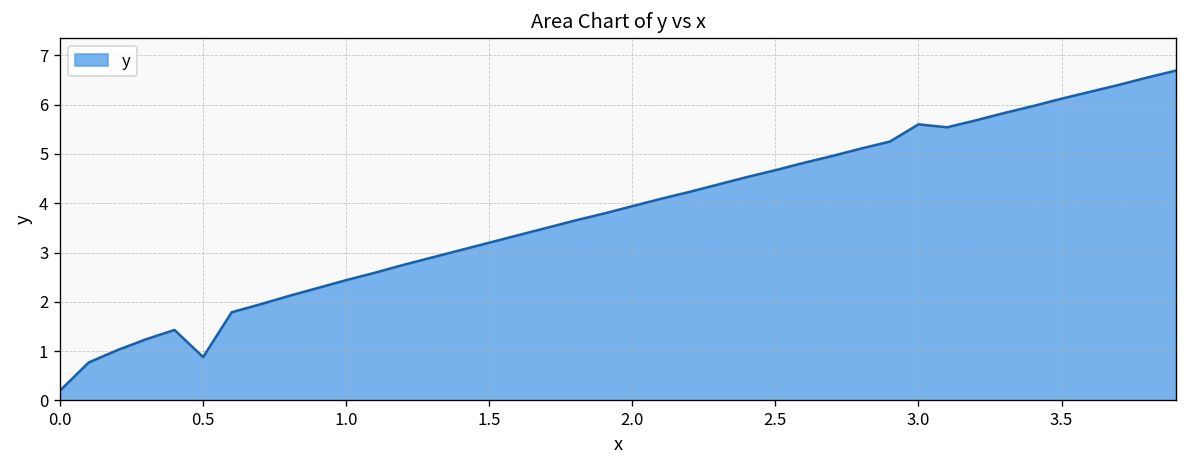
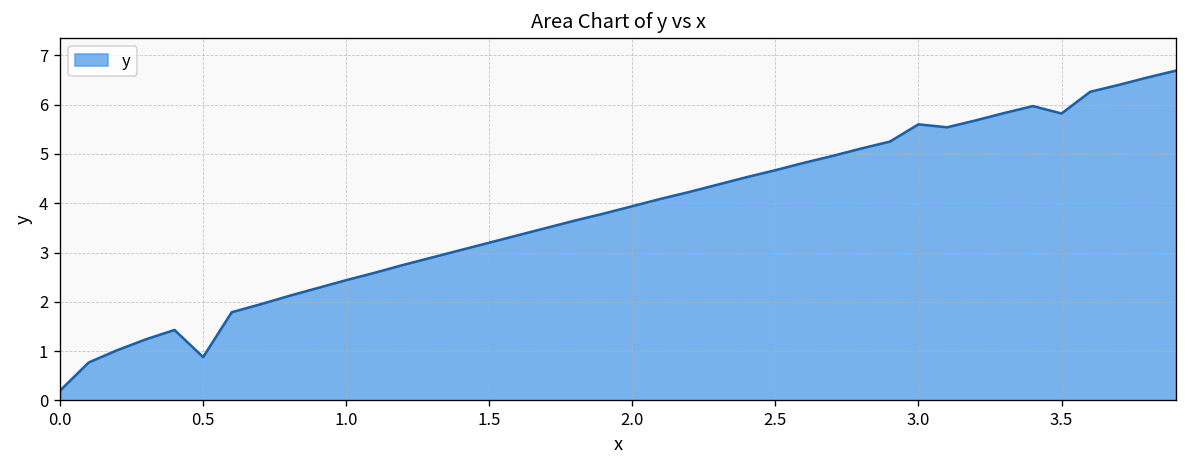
  {
    "0.0": 0.2,
    "0.5": 0.9,
    "1.0": 2.4,
    "1.5": 3.2,
    "2.0": 3.9,
    "2.5": 4.7,
    "3.0": 5.6,
-   "3.5": 6.1
+   "3.5": 5.8
  }
